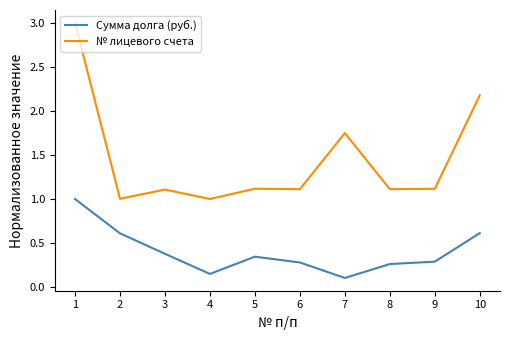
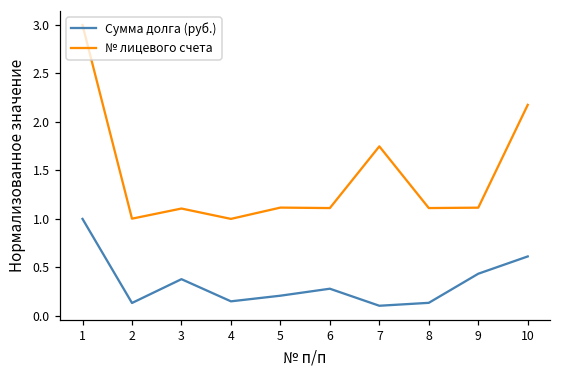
  {
    "Сумма долга (руб.)": {
      "1": 1.0,
-     "2": 0.6,
+     "2": 0.1,
      "3": 0.4,
      "4": 0.1,
-     "5": 0.3,
+     "5": 0.2,
      "6": 0.3,
      "7": 0.1,
-     "8": 0.3,
-     "9": 0.3,
+     "8": 0.1,
+     "9": 0.4,
      "10": 0.6
    },
    "№ лицевого счета": {
      "2": 1.0,
      "3": 1.1,
      "4": 1.0,
      "5": 1.1,
      "6": 1.1,
      "7": 1.7,
      "8": 1.1,
      "9": 1.1,
      "10": 2.2
    }
  }
